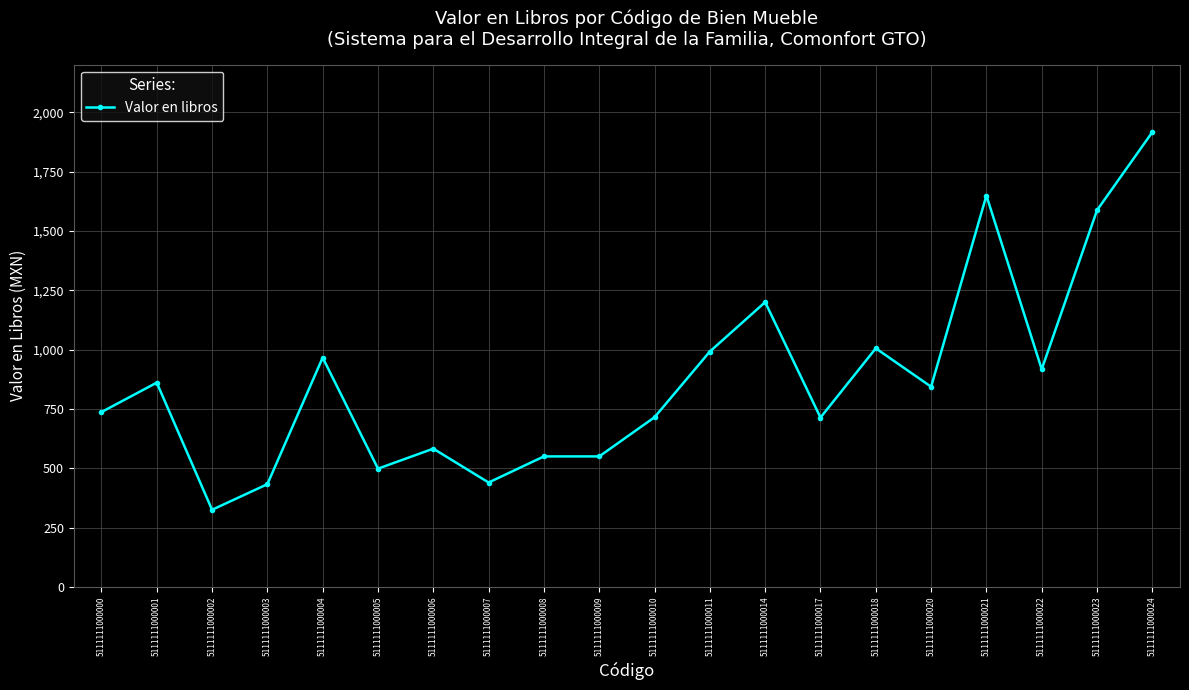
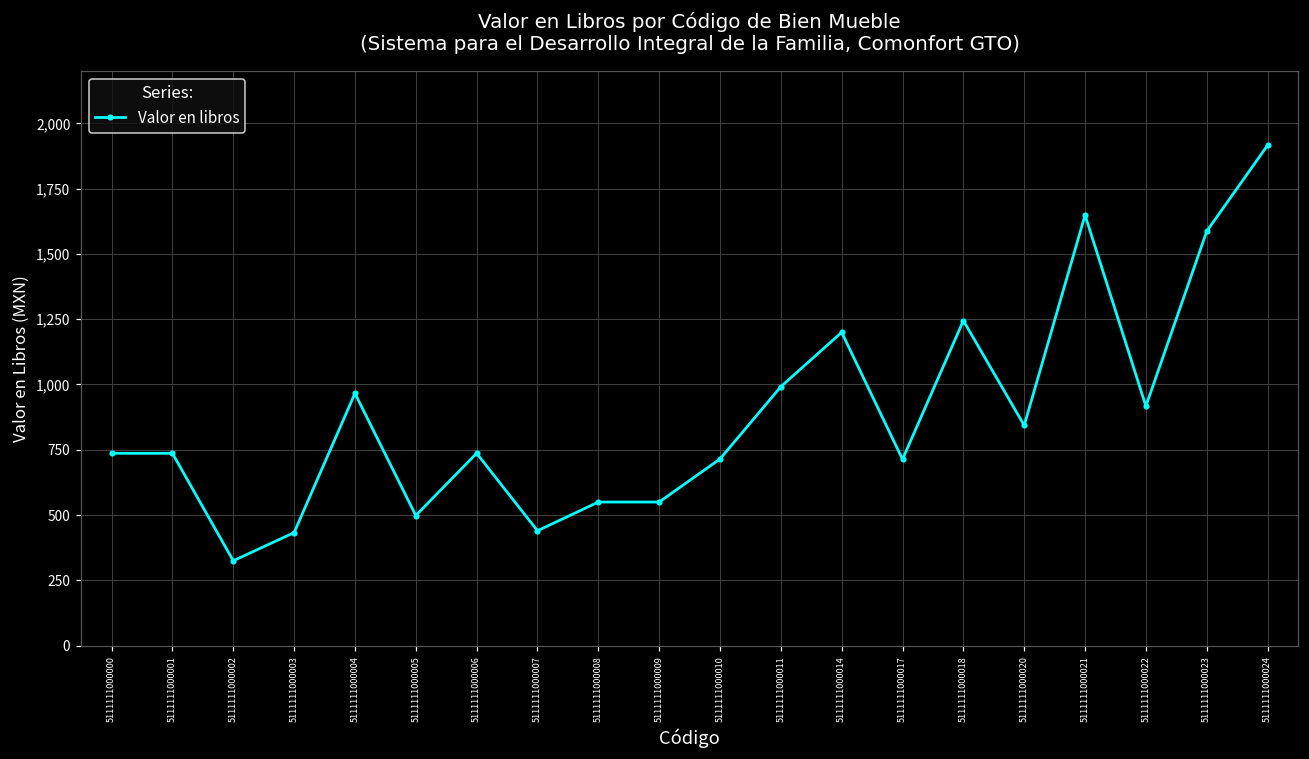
  {
    "5111111000000": "740",
-   "5111111000001": "860",
+   "5111111000001": "740",
    "5111111000002": "320",
    "5111111000003": "430",
    "5111111000004": "970",
    "5111111000005": "500",
-   "5111111000006": "580",
+   "5111111000006": "740",
    "5111111000007": "440",
    "5111111000008": "550",
    "5111111000009": "550",
    "5111111000010": "710",
    "5111111000011": "990",
    "5111111000014": "1,200",
    "5111111000017": "710",
-   "5111111000018": "1,010",
+   "5111111000018": "1,240",
    "5111111000020": "840",
    "5111111000021": "1,650",
    "5111111000022": "920",
    "5111111000023": "1,590",
    "5111111000024": "1,920"
  }
